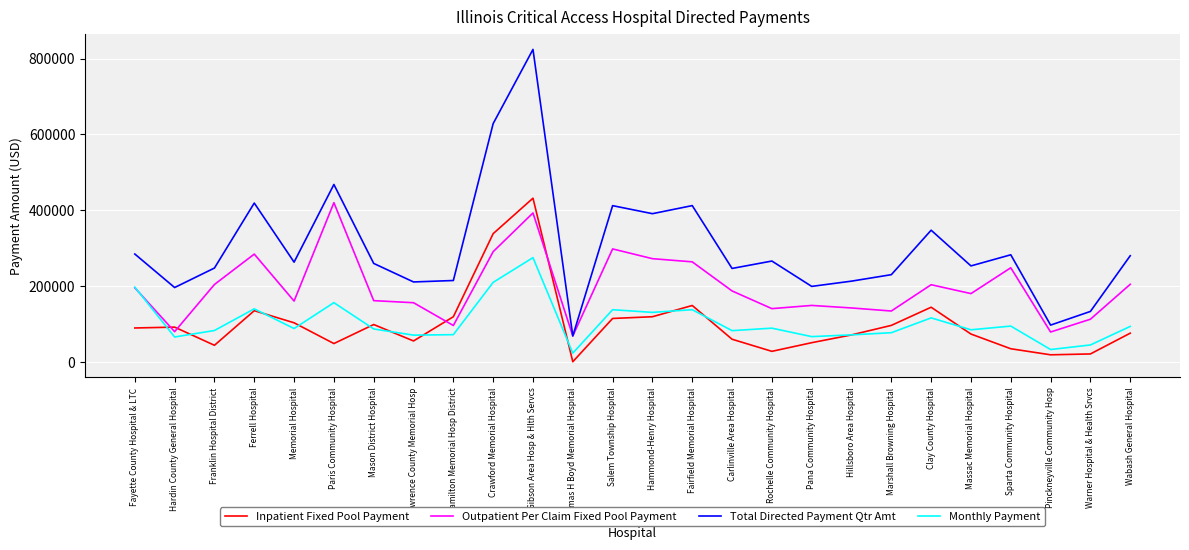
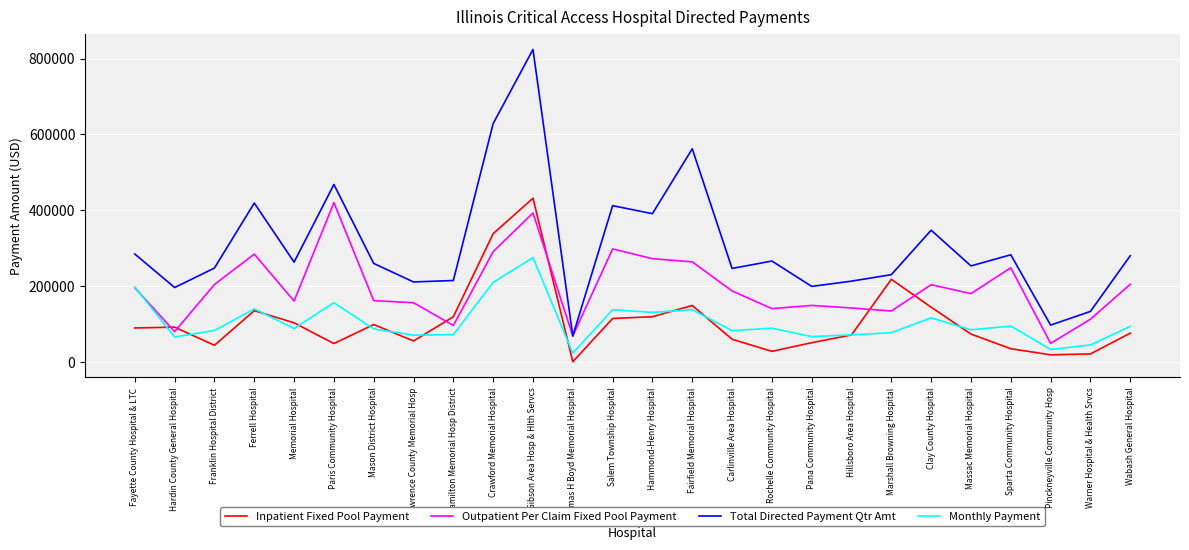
  {
    "Inpatient Fixed Pool Payment": {
      "Fayette County Hospital & LTC": 90000,
      "Hardin County General Hospital": 90000,
      "Franklin Hospital District": 40000,
      "Memorial Hospital": 100000,
      "Paris Community Hospital": 50000,
      "Mason District Hospital": 100000,
      "Lawrence County Memorial Hosp": 50000,
      "Hamilton Memorial Hosp District": 120000,
      "Crawford Memorial Hospital": 340000,
      "Gibson Area Hosp & Hlth Servcs": 430000,
      "Thomas H Boyd Memorial Hospital": 0,
      "Salem Township Hospital": 110000,
      "Hammond-Henry Hospital": 120000,
      "Fairfield Memorial Hospital": 150000,
      "Carlinville Area Hospital": 60000,
      "Rochelle Community Hospital": 30000,
      "Pana Community Hospital": 50000,
-     "Marshall Browning Hospital": 100000,
+     "Marshall Browning Hospital": 220000,
      "Clay County Hospital": 140000,
      "Massac Memorial Hospital": 70000,
      "Sparta Community Hospital": 30000,
      "Pinckneyville Community Hosp": 20000,
      "Warner Hospital & Health Srvcs": 20000,
      "Wabash General Hospital": 80000
    },
    "Outpatient Per Claim Fixed Pool Payment": {
      "Hardin County General Hospital": 80000,
      "Franklin Hospital District": 200000,
      "Ferrell Hospital": 280000,
      "Memorial Hospital": 160000,
      "Paris Community Hospital": 420000,
      "Mason District Hospital": 160000,
      "Lawrence County Memorial Hosp": 160000,
      "Hamilton Memorial Hosp District": 100000,
      "Crawford Memorial Hospital": 290000,
      "Gibson Area Hosp & Hlth Servcs": 390000,
      "Salem Township Hospital": 300000,
      "Hammond-Henry Hospital": 270000,
      "Fairfield Memorial Hospital": 260000,
      "Carlinville Area Hospital": 190000,
      "Rochelle Community Hospital": 140000,
      "Pana Community Hospital": 150000,
      "Hillsboro Area Hospital": 140000,
      "Marshall Browning Hospital": 130000,
      "Clay County Hospital": 200000,
      "Massac Memorial Hospital": 180000,
      "Sparta Community Hospital": 250000,
-     "Pinckneyville Community Hosp": 80000,
+     "Pinckneyville Community Hosp": 50000,
      "Warner Hospital & Health Srvcs": 110000,
      "Wabash General Hospital": 200000
    },
    "Total Directed Payment Qtr Amt": {
      "Fayette County Hospital & LTC": 280000,
      "Hardin County General Hospital": 200000,
      "Franklin Hospital District": 250000,
      "Ferrell Hospital": 420000,
      "Memorial Hospital": 260000,
      "Paris Community Hospital": 470000,
      "Mason District Hospital": 260000,
      "Lawrence County Memorial Hosp": 210000,
      "Hamilton Memorial Hosp District": 210000,
      "Crawford Memorial Hospital": 630000,
      "Gibson Area Hosp & Hlth Servcs": 820000,
      "Salem Township Hospital": 410000,
      "Hammond-Henry Hospital": 390000,
-     "Fairfield Memorial Hospital": 410000,
+     "Fairfield Memorial Hospital": 560000,
      "Carlinville Area Hospital": 250000,
      "Rochelle Community Hospital": 270000,
      "Pana Community Hospital": 200000,
      "Hillsboro Area Hospital": 210000,
      "Marshall Browning Hospital": 230000,
      "Clay County Hospital": 350000,
      "Massac Memorial Hospital": 250000,
      "Sparta Community Hospital": 280000,
      "Pinckneyville Community Hosp": 100000,
      "Warner Hospital & Health Srvcs": 130000,
      "Wabash General Hospital": 280000
    },
    "Monthly Payment": {
      "Hardin County General Hospital": 70000,
      "Franklin Hospital District": 80000,
      "Memorial Hospital": 90000,
      "Paris Community Hospital": 160000,
      "Mason District Hospital": 90000,
      "Lawrence County Memorial Hosp": 70000,
      "Hamilton Memorial Hosp District": 70000,
      "Crawford Memorial Hospital": 210000,
      "Gibson Area Hosp & Hlth Servcs": 270000,
      "Thomas H Boyd Memorial Hospital": 20000,
      "Salem Township Hospital": 140000,
      "Hammond-Henry Hospital": 130000,
      "Fairfield Memorial Hospital": 140000,
      "Carlinville Area Hospital": 80000,
      "Rochelle Community Hospital": 90000,
      "Pana Community Hospital": 70000,
      "Marshall Browning Hospital": 80000,
      "Clay County Hospital": 120000,
      "Massac Memorial Hospital": 80000,
      "Sparta Community Hospital": 90000,
      "Pinckneyville Community Hosp": 30000,
      "Warner Hospital & Health Srvcs": 40000,
      "Wabash General Hospital": 90000
    }
  }
